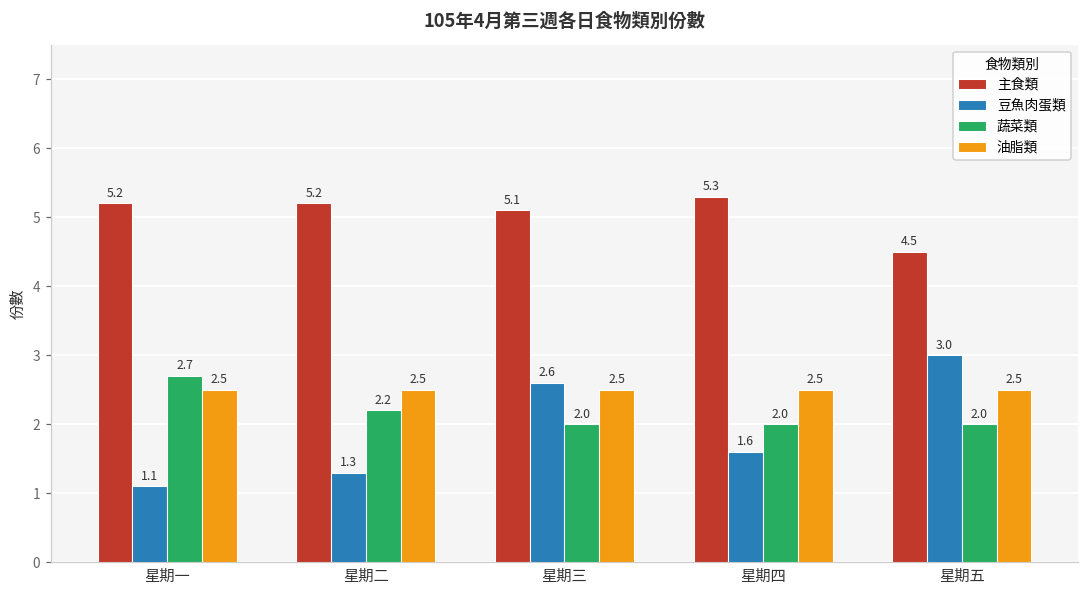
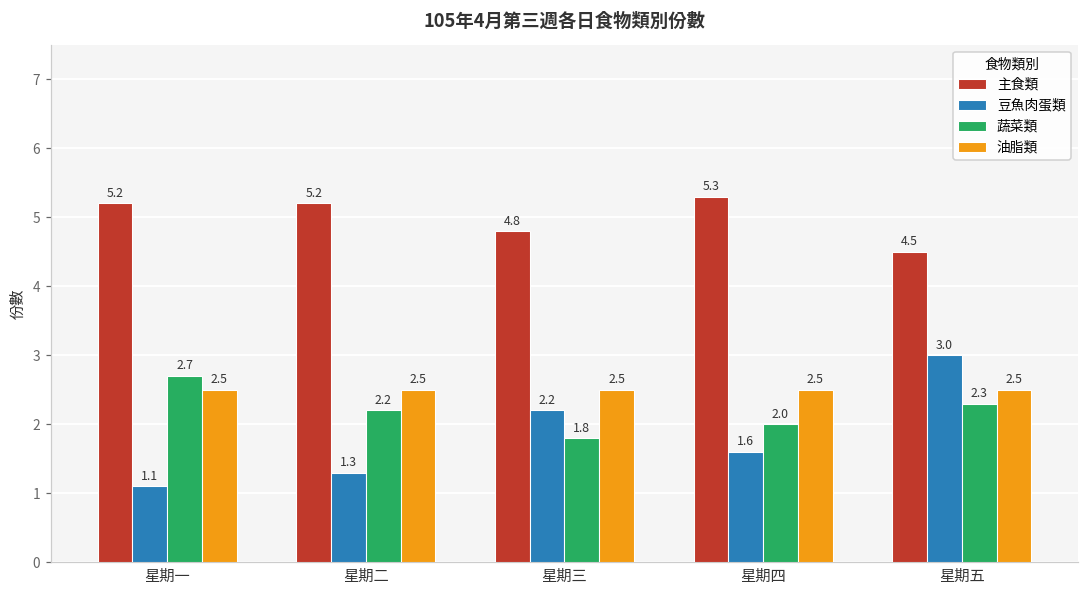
  {
    "主食類": {
      "星期一": 5.2,
      "星期二": 5.2,
-     "星期三": 5.1,
+     "星期三": 4.8,
      "星期四": 5.3,
      "星期五": 4.5
    },
    "豆魚肉蛋類": {
      "星期一": 1.1,
      "星期二": 1.3,
-     "星期三": 2.6,
+     "星期三": 2.2,
      "星期四": 1.6,
      "星期五": 3.0
    },
    "蔬菜類": {
      "星期一": 2.7,
      "星期二": 2.2,
-     "星期三": 2.0,
+     "星期三": 1.8,
      "星期四": 2.0,
-     "星期五": 2.0
+     "星期五": 2.3
    },
    "油脂類": {
      "星期一": 2.5,
      "星期二": 2.5,
      "星期三": 2.5,
      "星期四": 2.5,
      "星期五": 2.5
    }
  }
